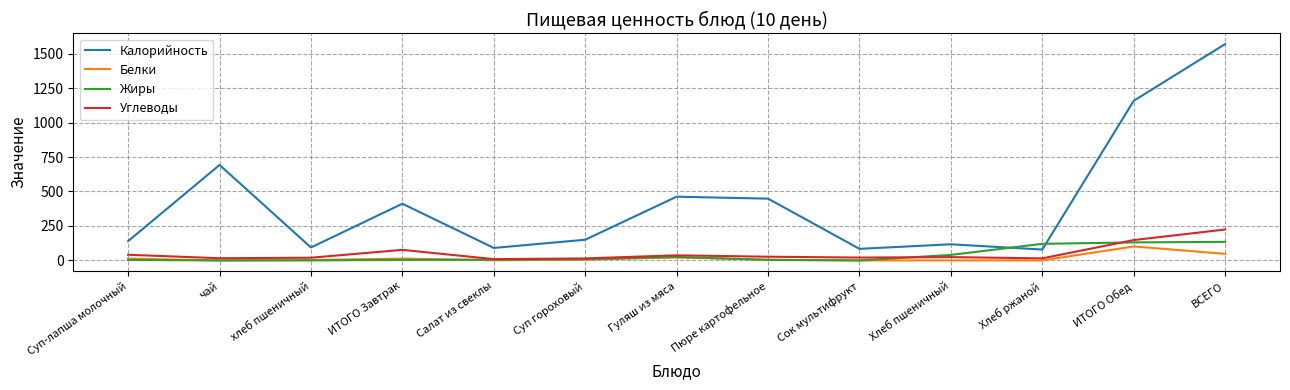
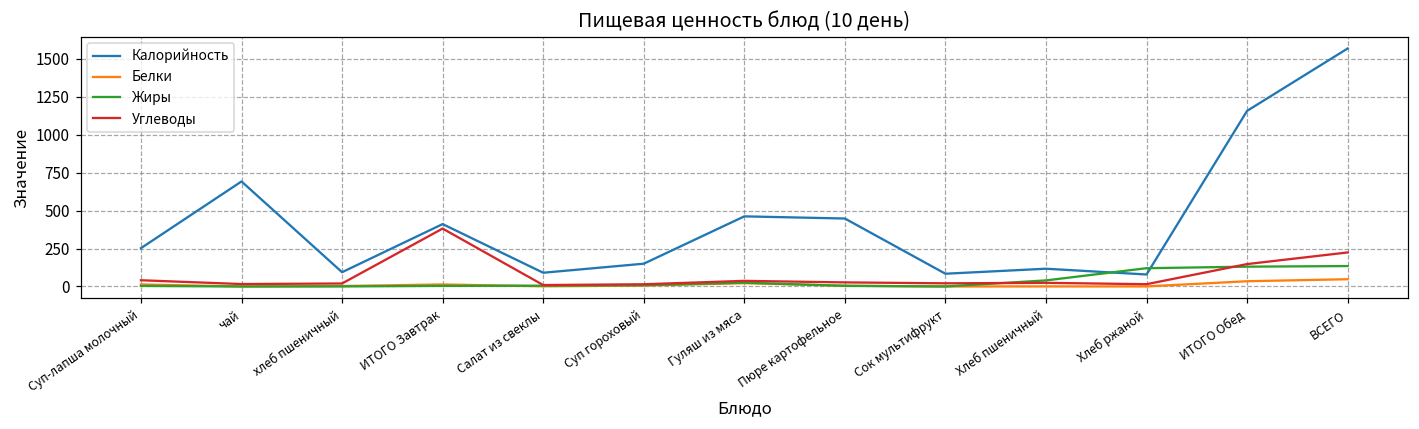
  {
    "Калорийность": {
-     "Суп-лапша молочный": 140,
+     "Суп-лапша молочный": 250,
      "чай": 690,
      "хлеб пшеничный": 90,
      "ИТОГО Завтрак": 410,
      "Салат из свеклы": 90,
      "Суп гороховый": 150,
      "Гуляш из мяса": 460,
      "Пюре картофельное": 450,
      "Сок мультифрукт": 80,
      "Хлеб пшеничный": 120,
      "Хлеб ржаной": 80,
      "ИТОГО Обед": 1160,
      "ВСЕГО": 1570
    },
    "Белки": {
      "Хлеб пшеничный": 0,
-     "ИТОГО Обед": 100,
+     "ИТОГО Обед": 30,
      "ВСЕГО": 50
    },
    "Жиры": {
      "Хлеб ржаной": 120,
      "ВСЕГО": 130
    },
    "Углеводы": {
      "Суп-лапша молочный": 40,
-     "ИТОГО Завтрак": 80,
+     "ИТОГО Завтрак": 380,
      "Пюре картофельное": 30,
      "Сок мультифрукт": 20,
      "ВСЕГО": 220
    }
  }
